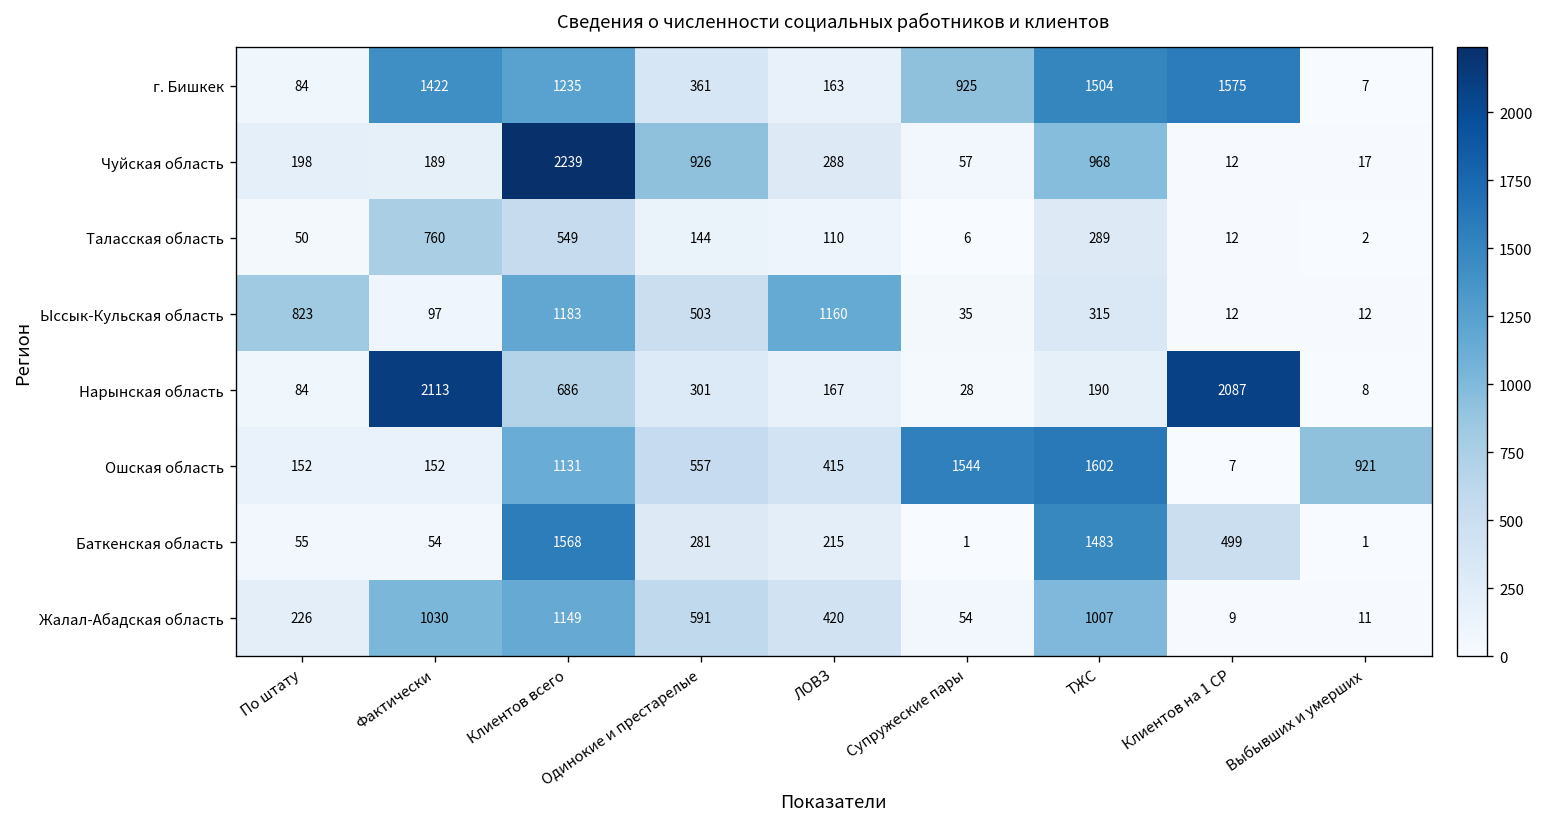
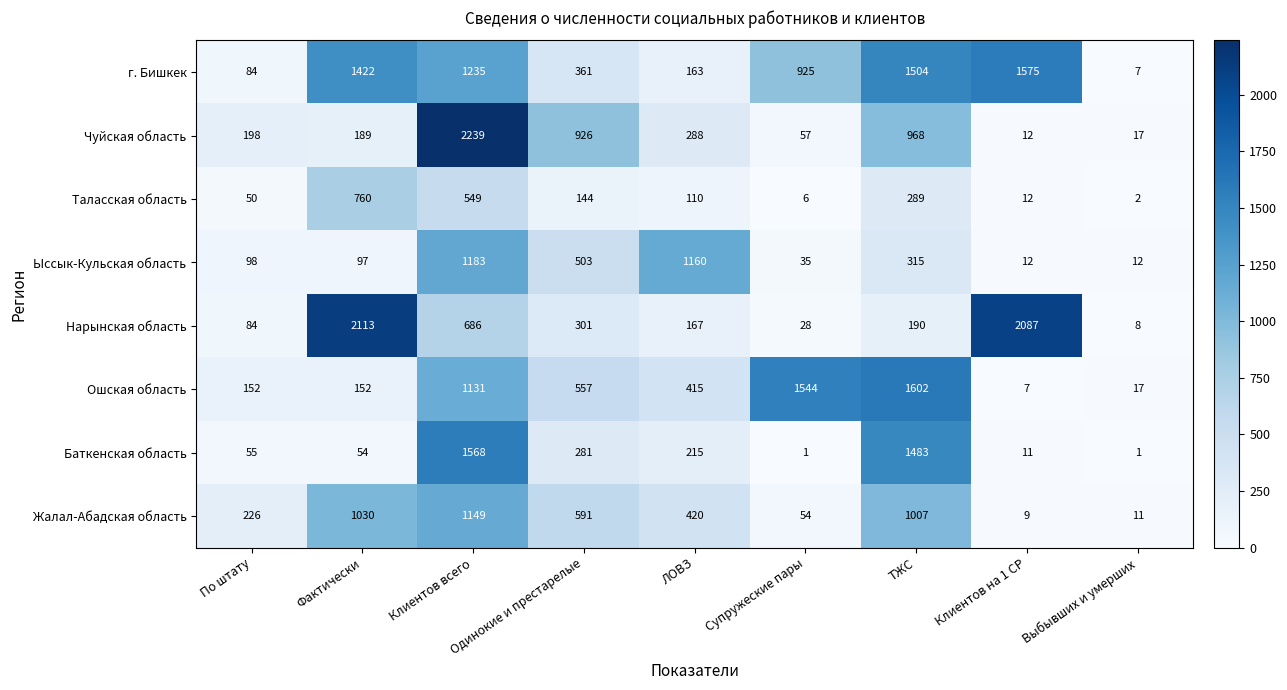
  {
    "г. Бишкек": {
      "По штату": 84,
      "Фактически": 1422,
      "Клиентов всего": 1235,
      "Одинокие и престарелые": 361,
      "ЛОВЗ": 163,
      "Супружеские пары": 925,
      "ТЖС": 1504,
      "Клиентов на 1 СР": 1575,
      "Выбывших и умерших": 7
    },
    "Чуйская область": {
      "По штату": 198,
      "Фактически": 189,
      "Клиентов всего": 2239,
      "Одинокие и престарелые": 926,
      "ЛОВЗ": 288,
      "Супружеские пары": 57,
      "ТЖС": 968,
      "Клиентов на 1 СР": 12,
      "Выбывших и умерших": 17
    },
    "Таласская область": {
      "По штату": 50,
      "Фактически": 760,
      "Клиентов всего": 549,
      "Одинокие и престарелые": 144,
      "ЛОВЗ": 110,
      "Супружеские пары": 6,
      "ТЖС": 289,
      "Клиентов на 1 СР": 12,
      "Выбывших и умерших": 2
    },
    "Ыссык-Кульская область": {
-     "По штату": 823,
+     "По штату": 98,
      "Фактически": 97,
      "Клиентов всего": 1183,
      "Одинокие и престарелые": 503,
      "ЛОВЗ": 1160,
      "Супружеские пары": 35,
      "ТЖС": 315,
      "Клиентов на 1 СР": 12,
      "Выбывших и умерших": 12
    },
    "Нарынская область": {
      "По штату": 84,
      "Фактически": 2113,
      "Клиентов всего": 686,
      "Одинокие и престарелые": 301,
      "ЛОВЗ": 167,
      "Супружеские пары": 28,
      "ТЖС": 190,
      "Клиентов на 1 СР": 2087,
      "Выбывших и умерших": 8
    },
    "Ошская область": {
      "По штату": 152,
      "Фактически": 152,
      "Клиентов всего": 1131,
      "Одинокие и престарелые": 557,
      "ЛОВЗ": 415,
      "Супружеские пары": 1544,
      "ТЖС": 1602,
      "Клиентов на 1 СР": 7,
-     "Выбывших и умерших": 921
+     "Выбывших и умерших": 17
    },
    "Баткенская область": {
      "По штату": 55,
      "Фактически": 54,
      "Клиентов всего": 1568,
      "Одинокие и престарелые": 281,
      "ЛОВЗ": 215,
      "Супружеские пары": 1,
      "ТЖС": 1483,
-     "Клиентов на 1 СР": 499,
+     "Клиентов на 1 СР": 11,
      "Выбывших и умерших": 1
    },
    "Жалал-Абадская область": {
      "По штату": 226,
      "Фактически": 1030,
      "Клиентов всего": 1149,
      "Одинокие и престарелые": 591,
      "ЛОВЗ": 420,
      "Супружеские пары": 54,
      "ТЖС": 1007,
      "Клиентов на 1 СР": 9,
      "Выбывших и умерших": 11
    }
  }
